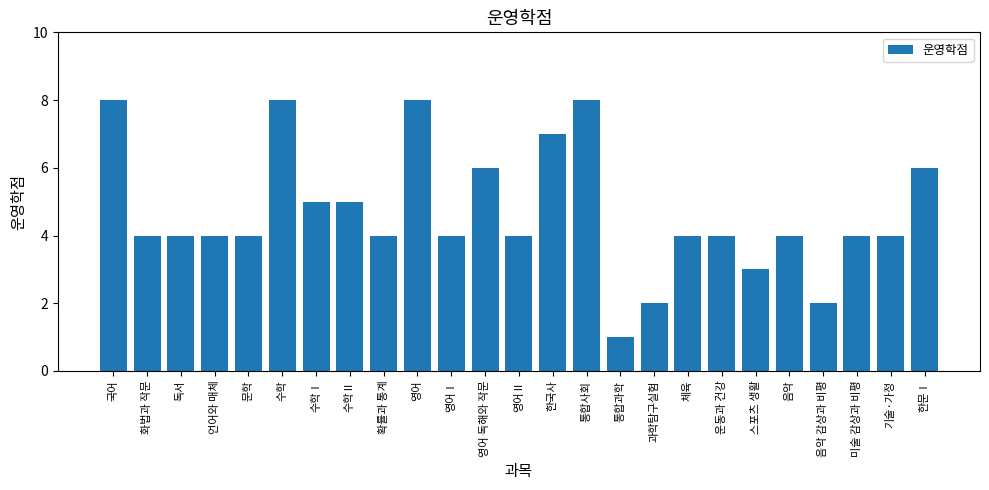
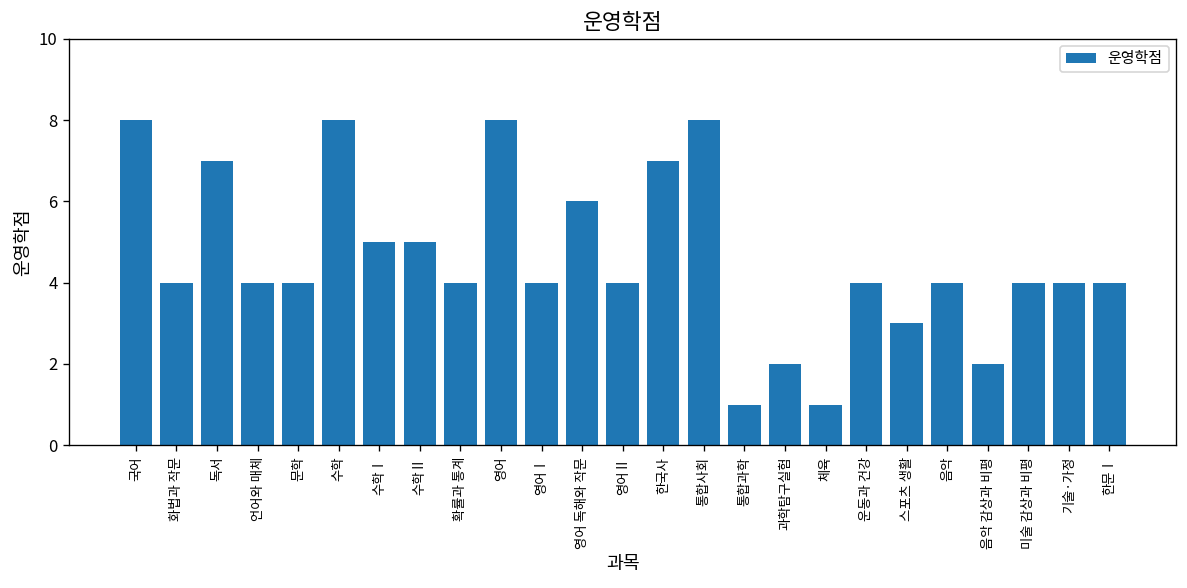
  {
    "국어": 8,
    "화법과 작문": 4,
-   "독서": 4,
+   "독서": 7,
    "언어와 매체": 4,
    "문학": 4,
    "수학": 8,
    "수학Ⅰ": 5,
    "수학Ⅱ": 5,
    "확률과 통계": 4,
    "영어": 8,
    "영어Ⅰ": 4,
    "영어 독해와 작문": 6,
    "영어Ⅱ": 4,
    "한국사": 7,
    "통합사회": 8,
    "통합과학": 1,
    "과학탐구실험": 2,
-   "체육": 4,
+   "체육": 1,
    "운동과 건강": 4,
    "스포츠 생활": 3,
    "음악": 4,
    "음악 감상과 비평": 2,
    "미술 감상과 비평": 4,
    "기술·가정": 4,
-   "한문Ⅰ": 6
+   "한문Ⅰ": 4
  }
